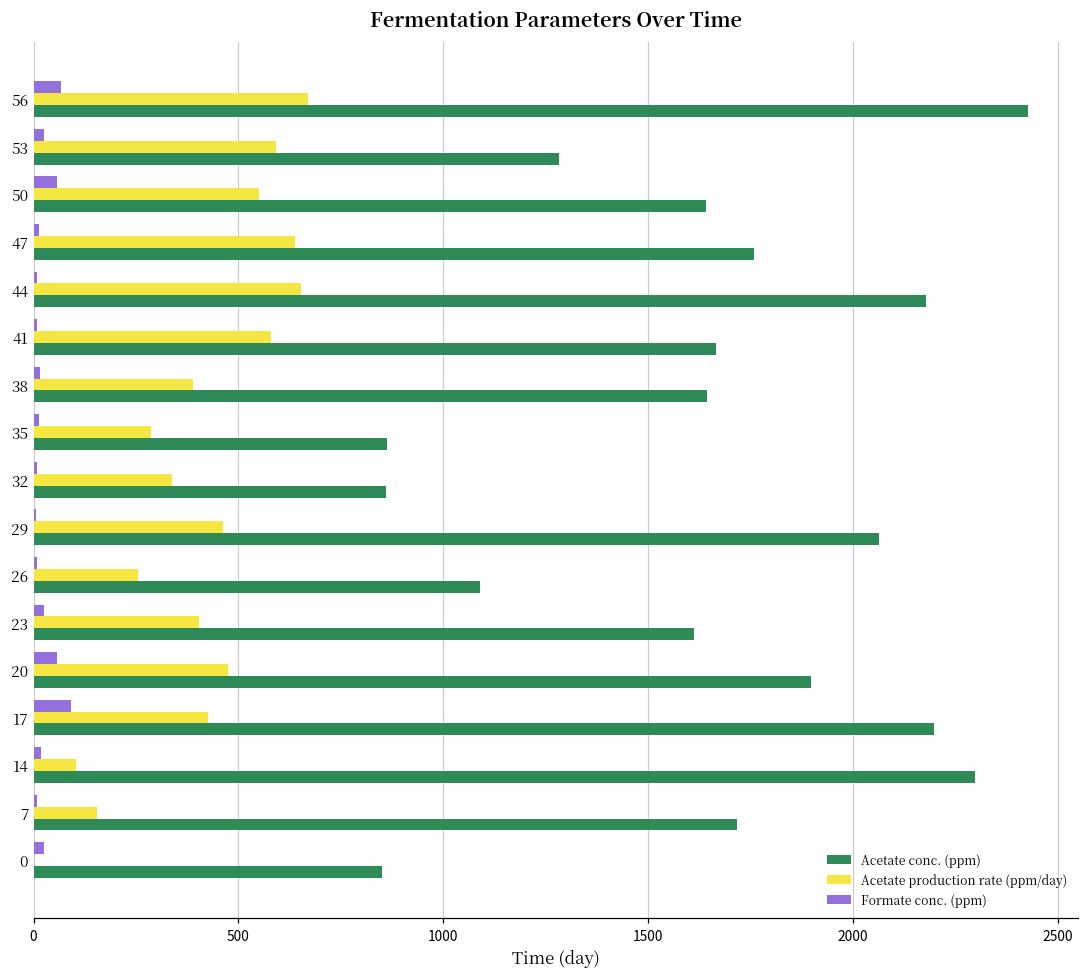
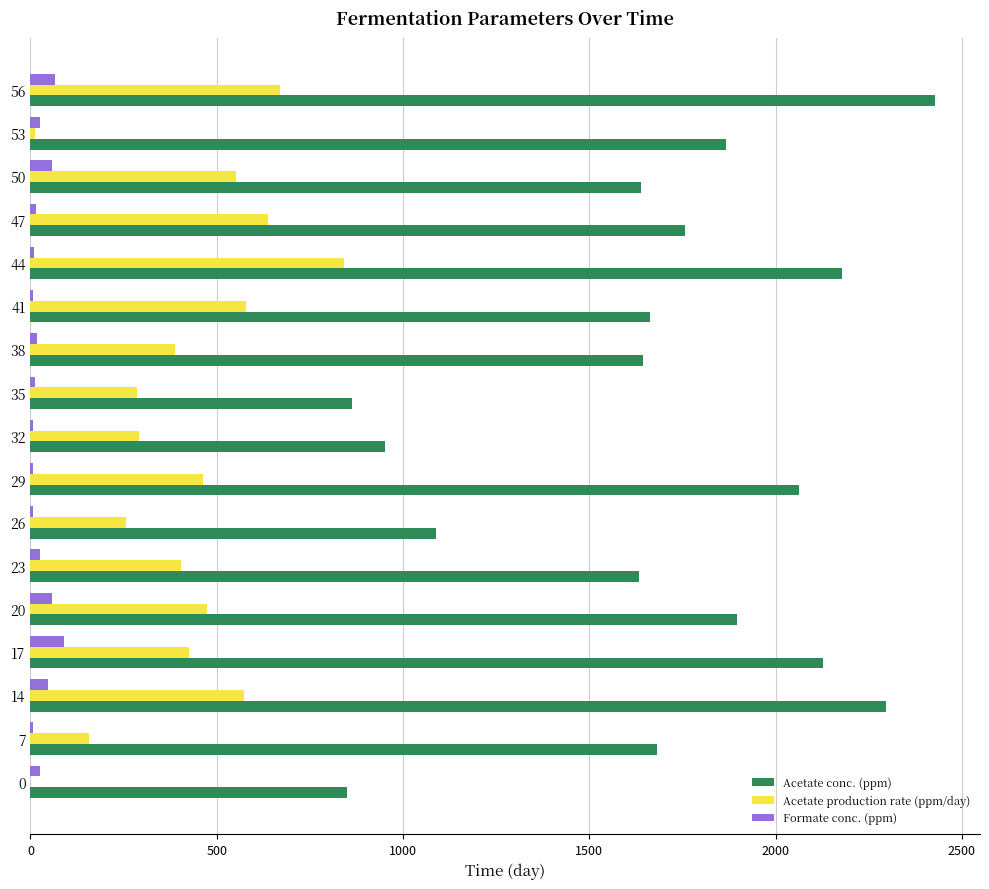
  {
    "Acetate conc. (ppm)": {
      "56": 2430,
-     "53": 1280,
+     "53": 1870,
      "50": 1640,
      "47": 1760,
      "44": 2180,
      "41": 1660,
      "38": 1640,
      "35": 860,
-     "32": 860,
+     "32": 950,
      "29": 2060,
      "26": 1090,
-     "23": 1610,
+     "23": 1630,
      "20": 1900,
-     "17": 2200,
+     "17": 2130,
      "14": 2300,
-     "7": 1720,
+     "7": 1680,
      "0": 850
    },
    "Acetate production rate (ppm/day)": {
      "56": 670,
-     "53": 590,
+     "53": 10,
      "50": 550,
      "47": 640,
-     "44": 650,
+     "44": 840,
      "41": 580,
      "38": 390,
      "35": 290,
-     "32": 340,
+     "32": 290,
      "29": 460,
      "26": 260,
      "23": 400,
      "20": 470,
      "17": 430,
-     "14": 100,
+     "14": 570,
      "7": 160,
      "0": 0
    },
    "Formate conc. (ppm)": {
      "56": 70,
      "53": 30,
      "50": 60,
      "47": 10,
      "44": 10,
      "41": 10,
      "38": 20,
      "35": 10,
      "32": 10,
      "26": 10,
      "23": 20,
      "20": 60,
      "17": 90,
-     "14": 20,
+     "14": 50,
      "7": 10,
      "0": 30
    }
  }
